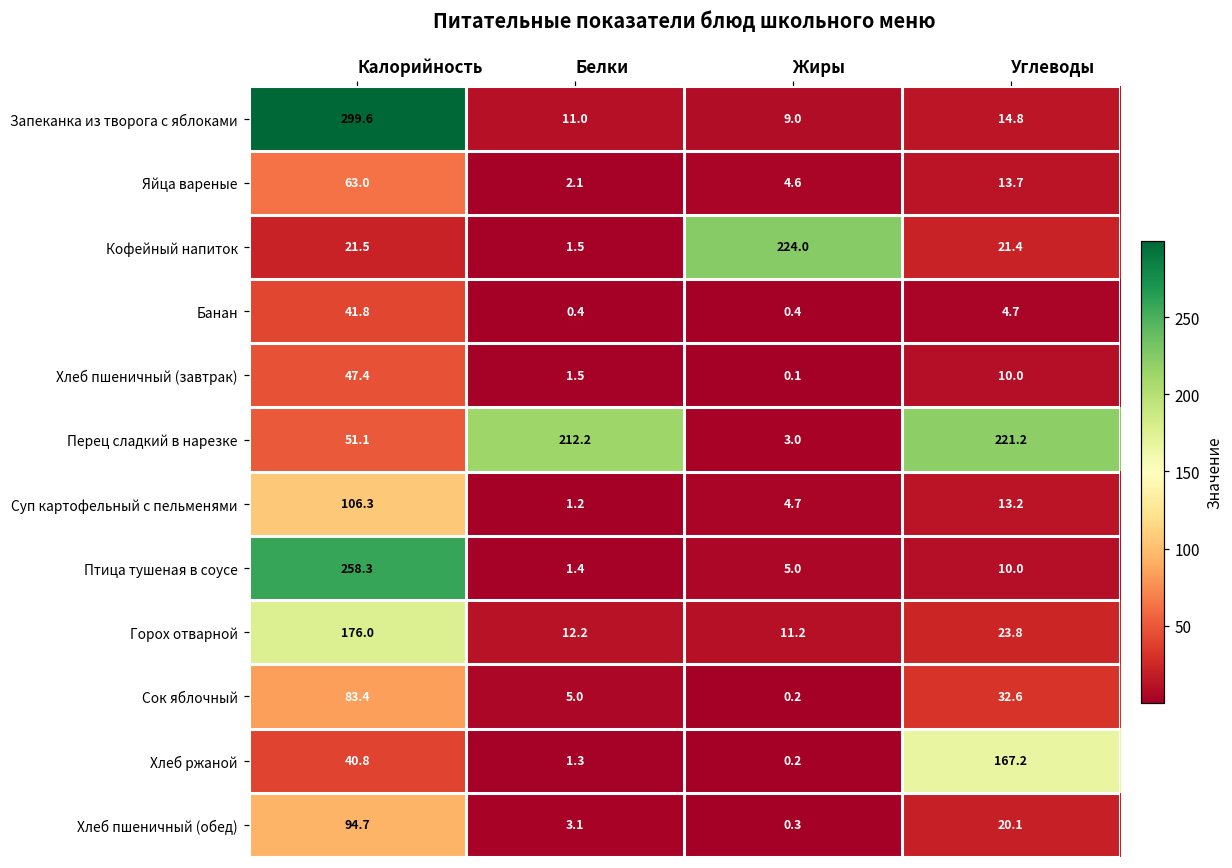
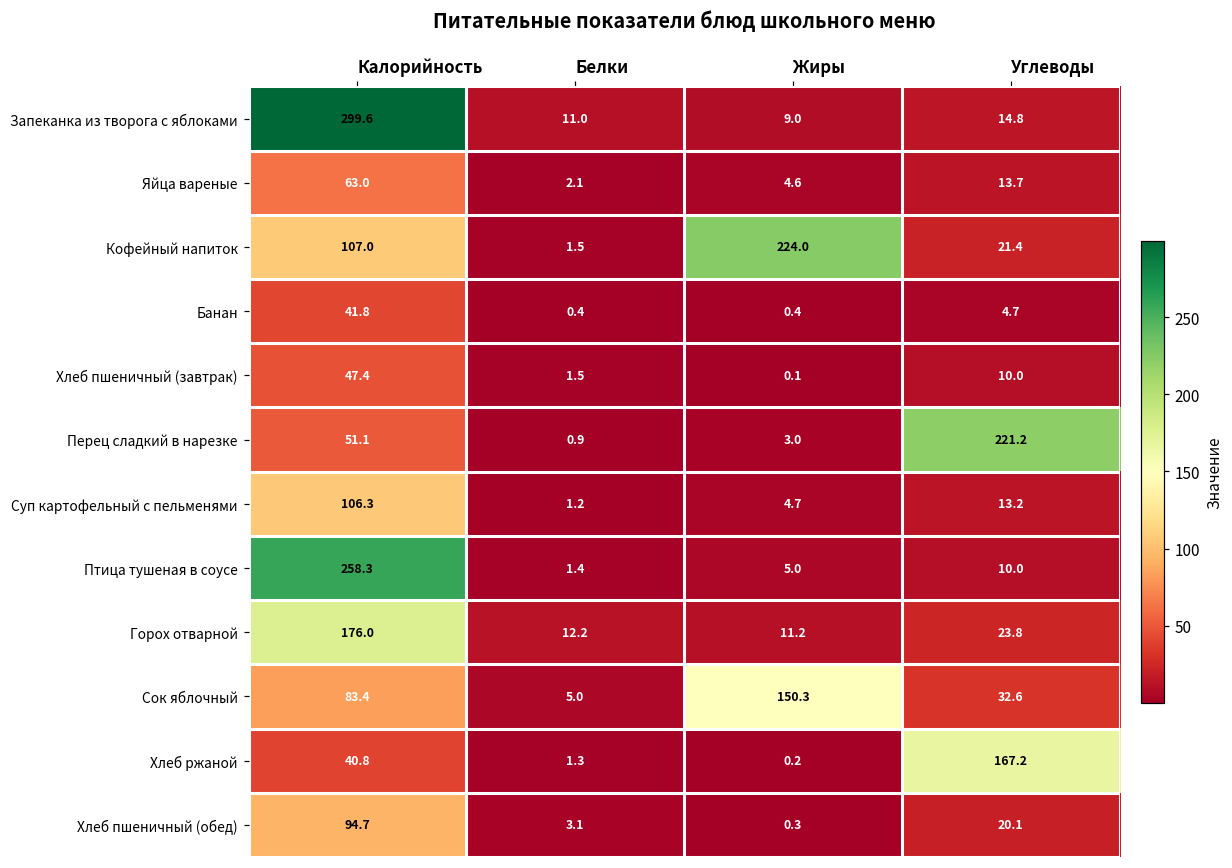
  {
    "Запеканка из творога с яблоками": {
      "Калорийность": 299.6,
      "Белки": 11.0,
      "Жиры": 9.0,
      "Углеводы": 14.8
    },
    "Яйца вареные": {
      "Калорийность": 63.0,
      "Белки": 2.1,
      "Жиры": 4.6,
      "Углеводы": 13.7
    },
    "Кофейный напиток": {
-     "Калорийность": 21.5,
+     "Калорийность": 107.0,
      "Белки": 1.5,
      "Жиры": 224.0,
      "Углеводы": 21.4
    },
    "Банан": {
      "Калорийность": 41.8,
      "Белки": 0.4,
      "Жиры": 0.4,
      "Углеводы": 4.7
    },
    "Хлеб пшеничный (завтрак)": {
      "Калорийность": 47.4,
      "Белки": 1.5,
      "Жиры": 0.1,
      "Углеводы": 10.0
    },
    "Перец сладкий в нарезке": {
      "Калорийность": 51.1,
-     "Белки": 212.2,
+     "Белки": 0.9,
      "Жиры": 3.0,
      "Углеводы": 221.2
    },
    "Суп картофельный с пельменями": {
      "Калорийность": 106.3,
      "Белки": 1.2,
      "Жиры": 4.7,
      "Углеводы": 13.2
    },
    "Птица тушеная в соусе": {
      "Калорийность": 258.3,
      "Белки": 1.4,
      "Жиры": 5.0,
      "Углеводы": 10.0
    },
    "Горох отварной": {
      "Калорийность": 176.0,
      "Белки": 12.2,
      "Жиры": 11.2,
      "Углеводы": 23.8
    },
    "Сок яблочный": {
      "Калорийность": 83.4,
      "Белки": 5.0,
-     "Жиры": 0.2,
+     "Жиры": 150.3,
      "Углеводы": 32.6
    },
    "Хлеб ржаной": {
      "Калорийность": 40.8,
      "Белки": 1.3,
      "Жиры": 0.2,
      "Углеводы": 167.2
    },
    "Хлеб пшеничный (обед)": {
      "Калорийность": 94.7,
      "Белки": 3.1,
      "Жиры": 0.3,
      "Углеводы": 20.1
    }
  }
